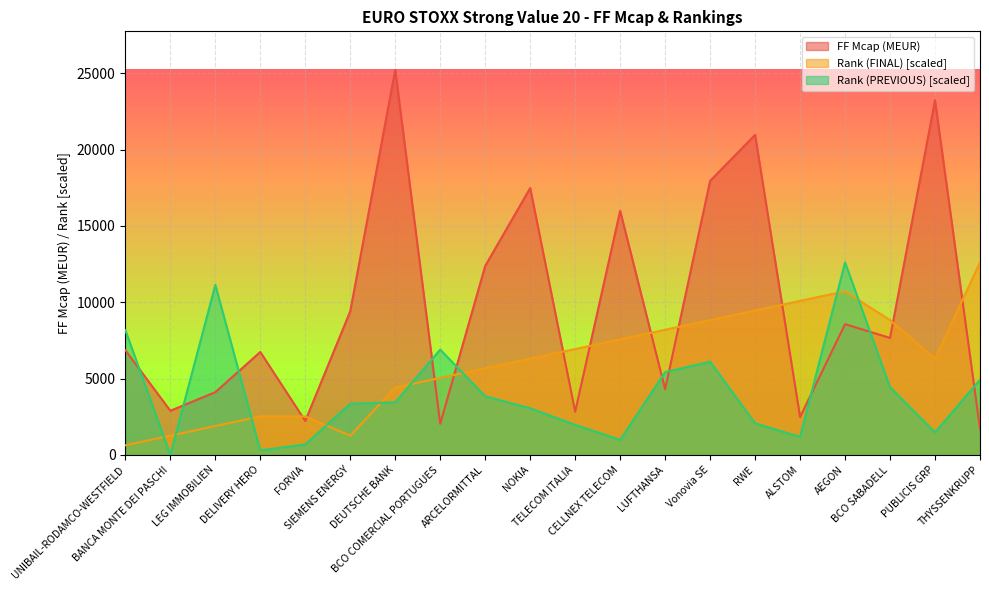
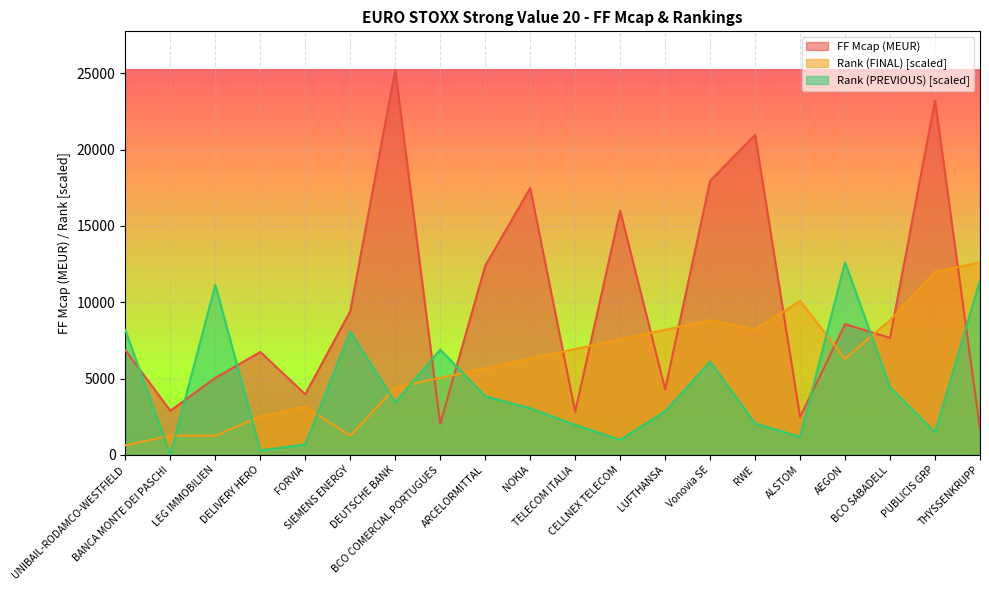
  {
    "FF Mcap (MEUR)": {
      "UNIBAIL-RODAMCO-WESTFIELD": 6900,
      "BANCA MONTE DEI PASCHI": 2900,
-     "LEG IMMOBILIEN": 4100,
+     "LEG IMMOBILIEN": 5000,
      "DELIVERY HERO": 6700,
-     "FORVIA": 2200,
+     "FORVIA": 4000,
      "SIEMENS ENERGY": 9400,
      "DEUTSCHE BANK": 25200,
      "BCO COMERCIAL PORTUGUES": 2000,
      "ARCELORMITTAL": 12400,
      "NOKIA": 17500,
      "TELECOM ITALIA": 2800,
      "CELLNEX TELECOM": 16000,
      "LUFTHANSA": 4300,
      "Vonovia SE": 17900,
      "RWE": 21000,
      "ALSTOM": 2500,
      "AEGON": 8600,
      "BCO SABADELL": 7700,
      "PUBLICIS GRP": 23200,
      "THYSSENKRUPP": 1700
    },
    "Rank (FINAL) [scaled]": {
      "UNIBAIL-RODAMCO-WESTFIELD": 600,
      "BANCA MONTE DEI PASCHI": 1300,
-     "LEG IMMOBILIEN": 1900,
+     "LEG IMMOBILIEN": 1300,
      "DELIVERY HERO": 2500,
-     "FORVIA": 2500,
+     "FORVIA": 3200,
      "SIEMENS ENERGY": 1300,
      "DEUTSCHE BANK": 4400,
      "BCO COMERCIAL PORTUGUES": 5000,
      "ARCELORMITTAL": 5700,
      "NOKIA": 6300,
      "TELECOM ITALIA": 6900,
      "CELLNEX TELECOM": 7600,
      "LUFTHANSA": 8200,
      "Vonovia SE": 8800,
-     "RWE": 9500,
+     "RWE": 8200,
      "ALSTOM": 10100,
-     "AEGON": 10700,
+     "AEGON": 6300,
      "BCO SABADELL": 8800,
-     "PUBLICIS GRP": 6300,
+     "PUBLICIS GRP": 12000,
      "THYSSENKRUPP": 12600
    },
    "Rank (PREVIOUS) [scaled]": {
      "UNIBAIL-RODAMCO-WESTFIELD": 8200,
      "BANCA MONTE DEI PASCHI": 0,
      "LEG IMMOBILIEN": 11100,
      "DELIVERY HERO": 300,
      "FORVIA": 700,
-     "SIEMENS ENERGY": 3300,
+     "SIEMENS ENERGY": 8100,
      "DEUTSCHE BANK": 3400,
      "BCO COMERCIAL PORTUGUES": 6900,
      "ARCELORMITTAL": 3800,
      "NOKIA": 3100,
      "TELECOM ITALIA": 2000,
      "CELLNEX TELECOM": 1000,
-     "LUFTHANSA": 5400,
+     "LUFTHANSA": 2900,
      "Vonovia SE": 6100,
      "RWE": 2100,
      "ALSTOM": 1200,
      "AEGON": 12600,
      "BCO SABADELL": 4400,
      "PUBLICIS GRP": 1500,
-     "THYSSENKRUPP": 4900
+     "THYSSENKRUPP": 11400
    }
  }
